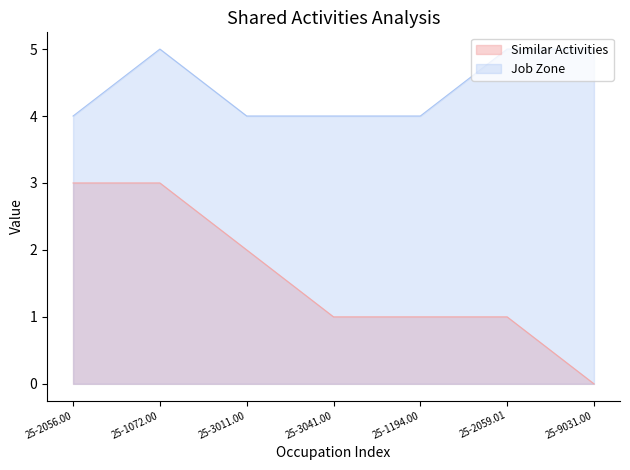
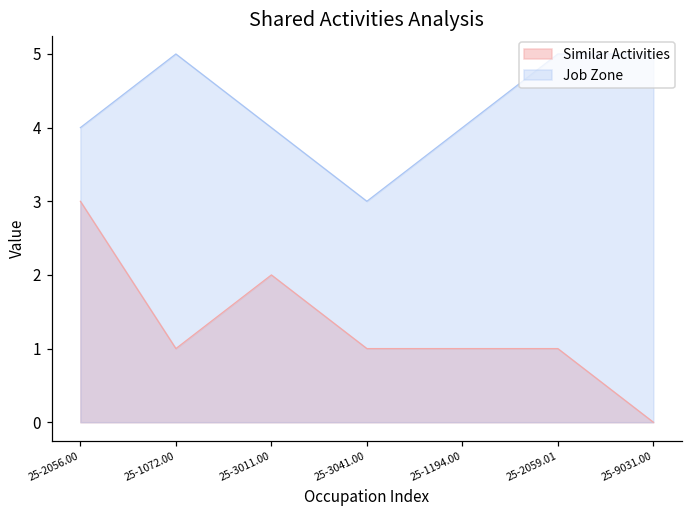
  {
    "Similar Activities": {
      "25-2056.00": 3,
-     "25-1072.00": 3,
+     "25-1072.00": 1,
      "25-3011.00": 2,
      "25-3041.00": 1,
      "25-1194.00": 1,
      "25-2059.01": 1,
      "25-9031.00": 0
    },
    "Job Zone": {
      "25-2056.00": 4,
      "25-1072.00": 5,
      "25-3011.00": 4,
-     "25-3041.00": 4,
+     "25-3041.00": 3,
      "25-1194.00": 4
    }
  }
